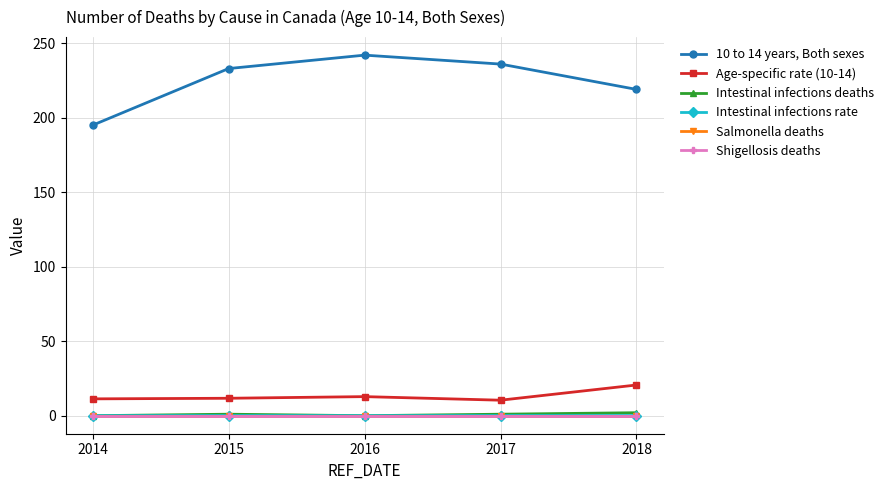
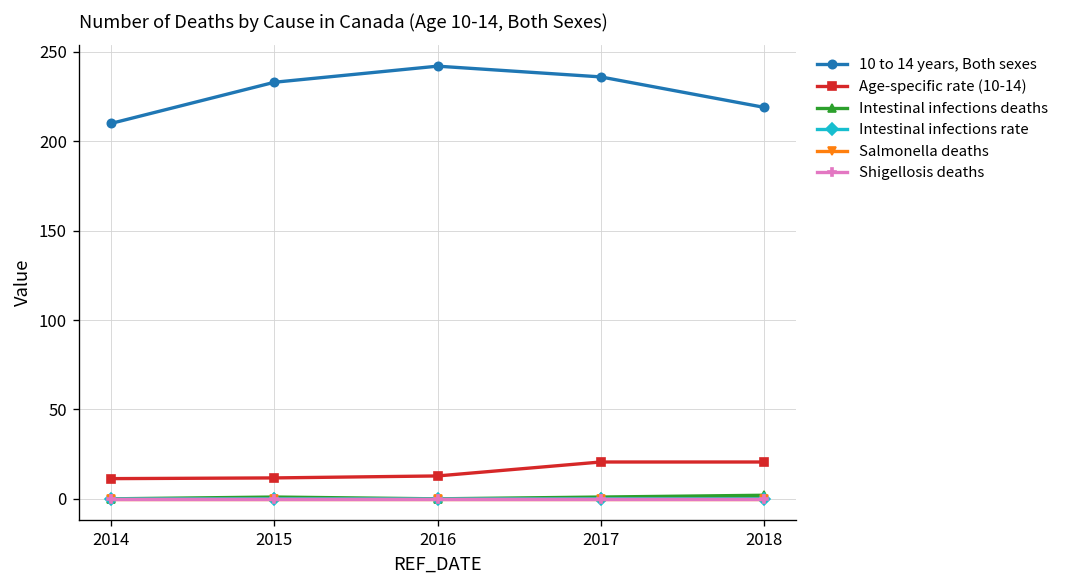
  {
    "10 to 14 years, Both sexes": {
-     "2014": 195,
+     "2014": 210,
      "2015": 233,
      "2016": 242,
      "2017": 236,
      "2018": 219
    },
    "Age-specific rate (10-14)": {
      "2014": 11,
      "2015": 12,
      "2016": 13,
-     "2017": 10,
+     "2017": 21,
      "2018": 21
    },
    "Intestinal infections deaths": {
      "2018": 2
    },
    "Shigellosis deaths": {
      "2018": 0
    }
  }
